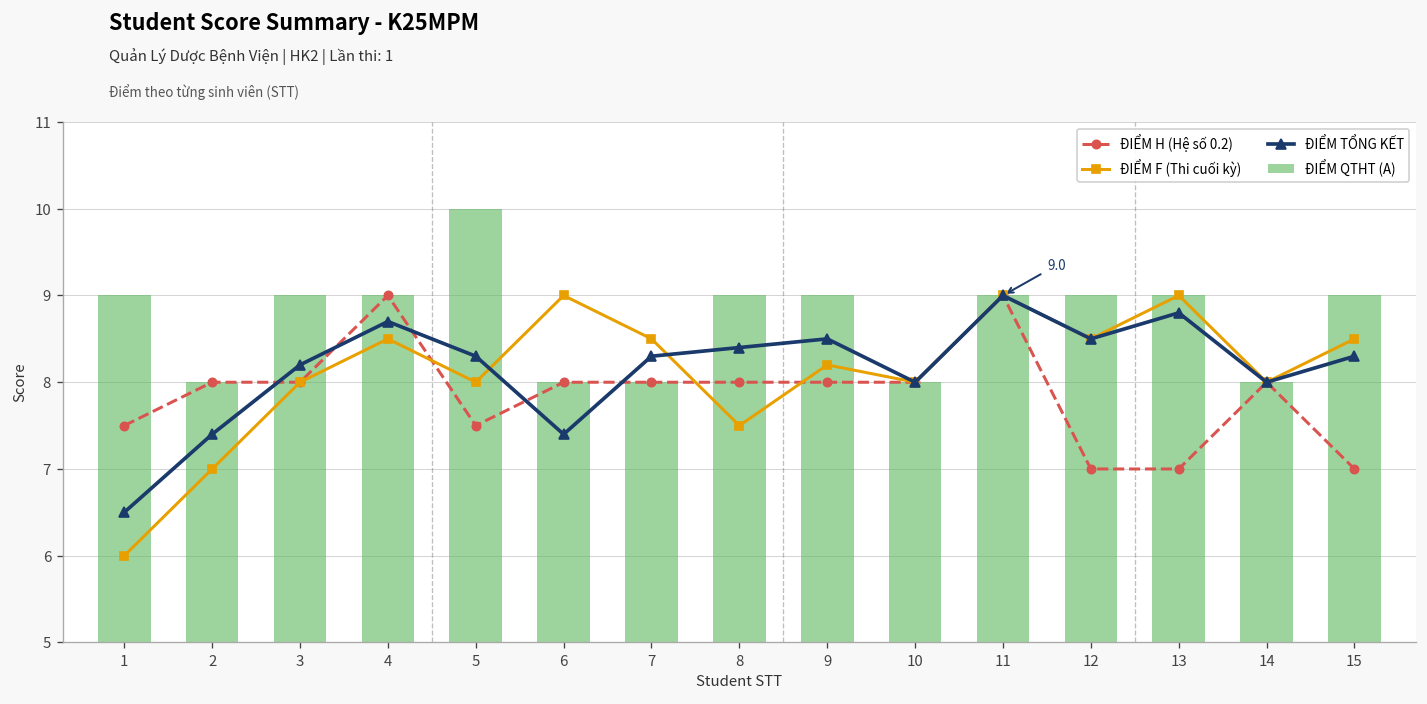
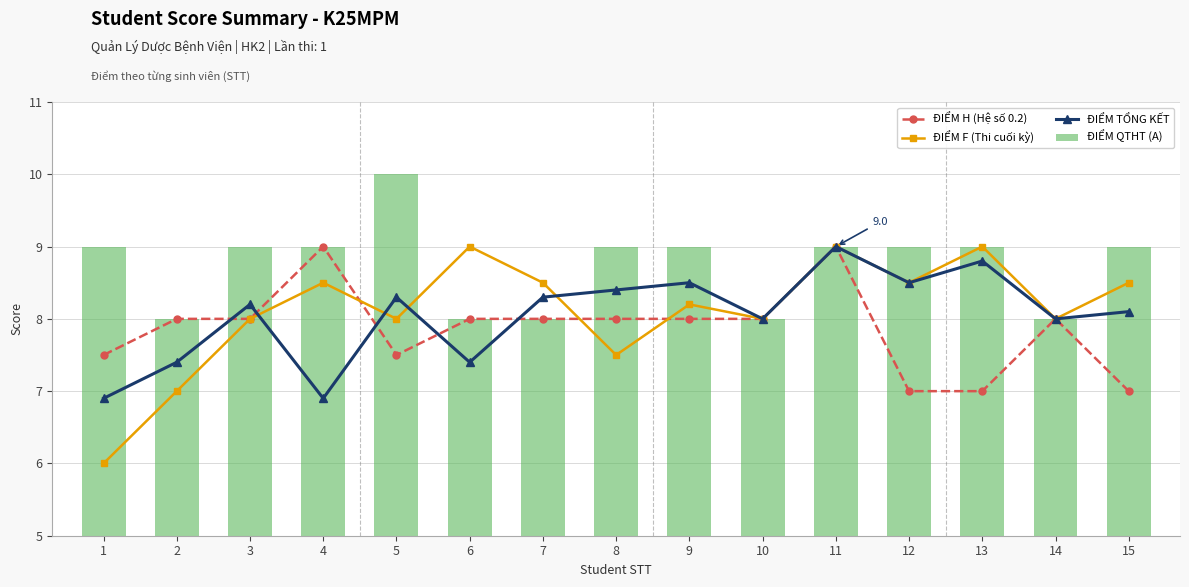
  {
    "ĐIỂM H (Hệ số 0.2)": {
      "1": 7.5,
      "2": 8.0,
      "4": 9.0,
      "5": 7.5,
      "6": 8.0,
      "7": 8.0,
      "8": 8.0,
      "9": 8.0,
      "12": 7.0,
      "13": 7.0,
      "15": 7.0
    },
    "ĐIỂM QTHT (A)": {
      "11": 9.0
    },
    "ĐIỂM F (Thi cuối kỳ)": {
      "1": 6.0,
      "2": 7.0,
      "4": 8.5,
      "5": 8.0,
      "6": 9.0,
      "7": 8.5,
      "8": 7.5,
      "9": 8.2,
      "13": 9.0,
      "15": 8.5
    },
    "ĐIỂM TỔNG KẾT": {
-     "1": 6.5,
+     "1": 6.9,
      "2": 7.4,
      "3": 8.2,
-     "4": 8.7,
+     "4": 6.9,
      "5": 8.3,
      "6": 7.4,
      "7": 8.3,
      "8": 8.4,
      "9": 8.5,
      "13": 8.8,
-     "15": 8.3
+     "15": 8.1
    }
  }
